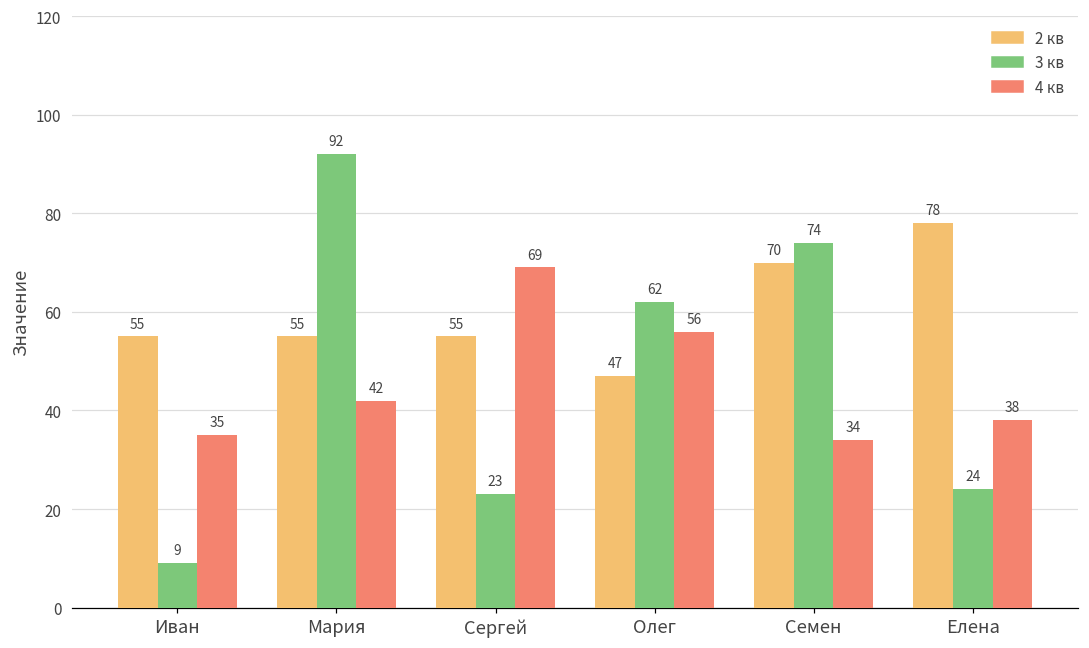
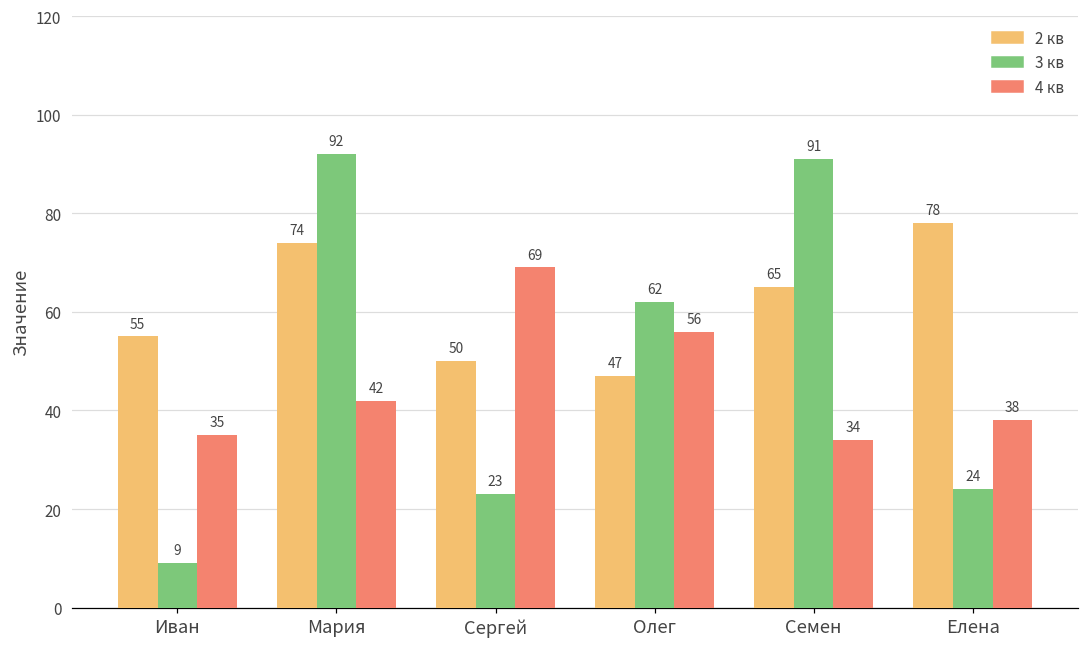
  {
    "2 кв": {
      "Иван": 55,
-     "Мария": 55,
-     "Сергей": 55,
+     "Мария": 74,
+     "Сергей": 50,
      "Олег": 47,
-     "Семен": 70,
+     "Семен": 65,
      "Елена": 78
    },
    "3 кв": {
      "Иван": 9,
      "Мария": 92,
      "Сергей": 23,
      "Олег": 62,
-     "Семен": 74,
+     "Семен": 91,
      "Елена": 24
    },
    "4 кв": {
      "Иван": 35,
      "Мария": 42,
      "Сергей": 69,
      "Олег": 56,
      "Семен": 34,
      "Елена": 38
    }
  }
